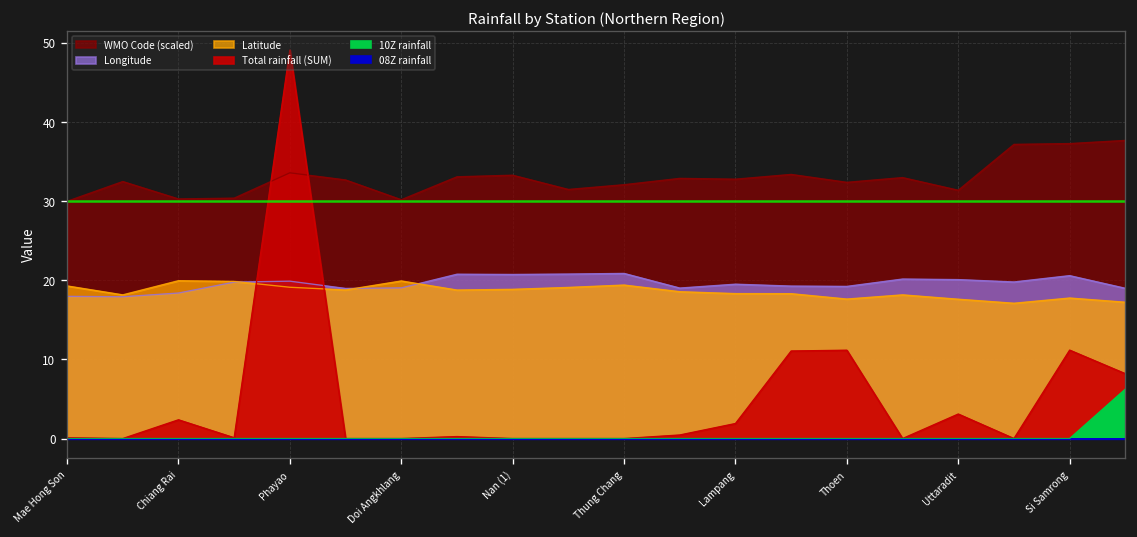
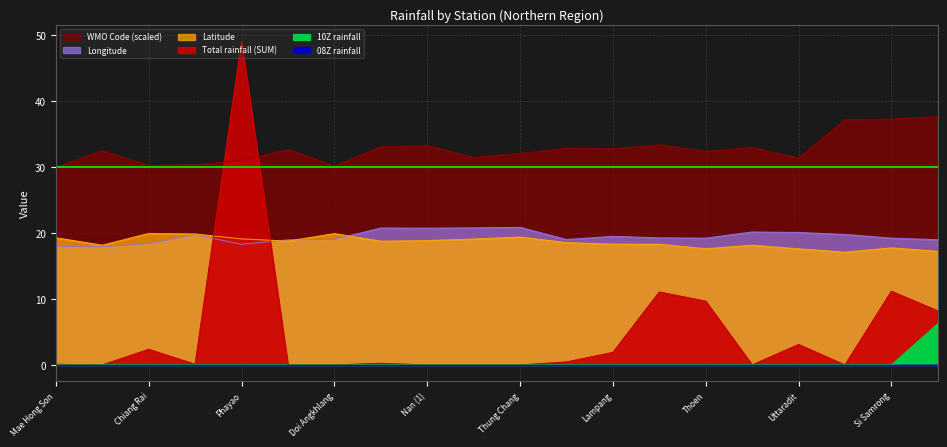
  {
    "WMO Code (scaled)": {
      "Mae Hong Son": 30,
      "Chiang Rai": 30,
-     "Phayao": 34,
+     "Phayao": 31,
      "Doi Angkhlang": 30,
      "Nan (1)": 33,
      "Thung Chang": 32,
      "Lampang": 33,
      "Thoen": 32,
      "Uttaradit": 31,
      "Si Samrong": 37
    },
    "Longitude": {
      "Mae Hong Son": 18,
      "Chiang Rai": 18,
-     "Phayao": 20,
+     "Phayao": 18,
      "Doi Angkhlang": 19,
      "Nan (1)": 21,
      "Thung Chang": 21,
      "Lampang": 20,
      "Thoen": 19,
      "Uttaradit": 20,
-     "Si Samrong": 21
+     "Si Samrong": 19
    },
    "Latitude": {
      "Mae Hong Son": 19,
      "Chiang Rai": 20,
      "Phayao": 19,
      "Doi Angkhlang": 20,
      "Nan (1)": 19,
      "Thung Chang": 19,
      "Lampang": 18,
      "Thoen": 18,
      "Uttaradit": 18,
      "Si Samrong": 18
    },
    "Total rainfall (SUM)": {
      "Chiang Rai": 2,
      "Lampang": 2,
-     "Thoen": 11,
+     "Thoen": 10,
      "Uttaradit": 3,
      "Si Samrong": 11
    }
  }
